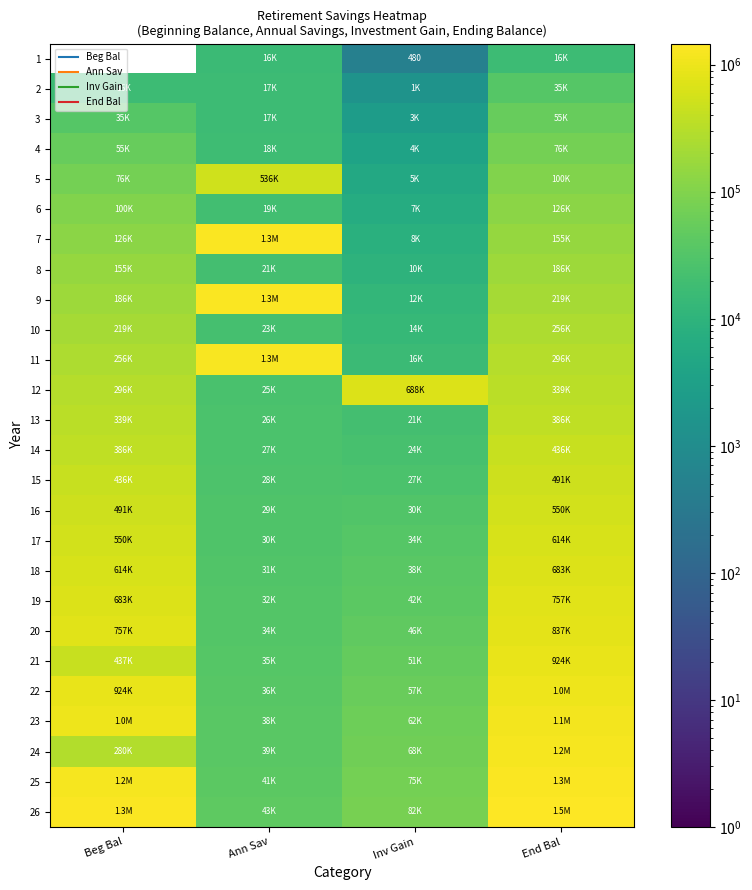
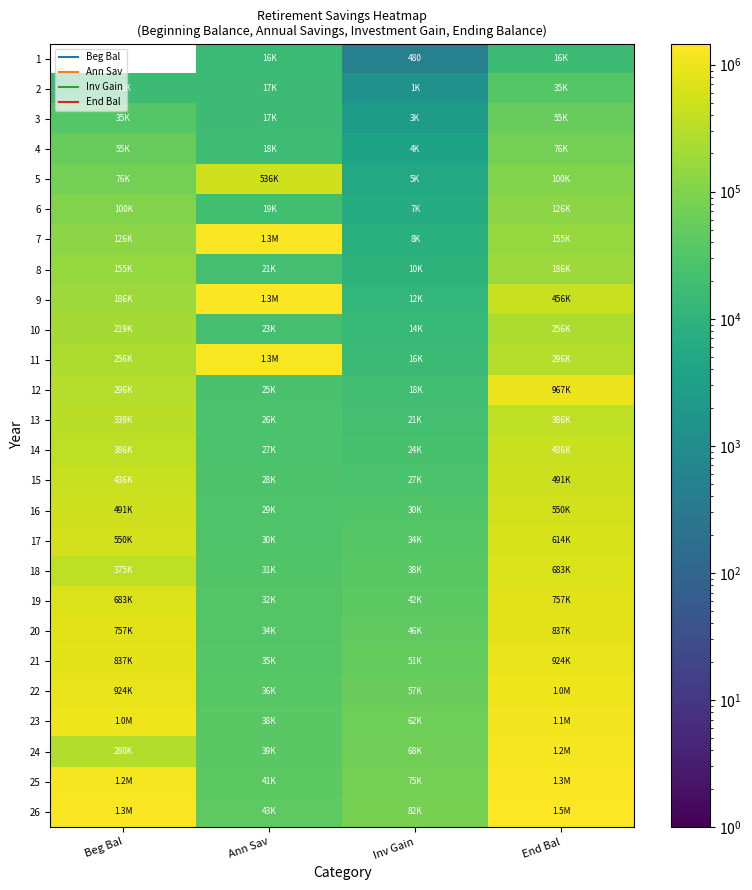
  {
    "1": {
      "Ann Sav": "16K",
      "Inv Gain": "480",
      "End Bal": "16K"
    },
    "2": {
      "Ann Sav": "17K",
      "Inv Gain": "1K",
      "End Bal": "35K"
    },
    "3": {
      "Beg Bal": "35K",
      "Ann Sav": "17K",
      "Inv Gain": "3K",
      "End Bal": "55K"
    },
    "4": {
      "Beg Bal": "55K",
      "Ann Sav": "18K",
      "Inv Gain": "4K",
      "End Bal": "76K"
    },
    "5": {
      "Beg Bal": "76K",
      "Ann Sav": "536K",
      "Inv Gain": "5K",
      "End Bal": "100K"
    },
    "6": {
      "Beg Bal": "100K",
      "Ann Sav": "19K",
      "Inv Gain": "7K",
      "End Bal": "126K"
    },
    "7": {
      "Beg Bal": "126K",
      "Ann Sav": "1.3M",
      "Inv Gain": "8K",
      "End Bal": "155K"
    },
    "8": {
      "Beg Bal": "155K",
      "Ann Sav": "21K",
      "Inv Gain": "10K",
      "End Bal": "186K"
    },
    "9": {
      "Beg Bal": "186K",
      "Ann Sav": "1.3M",
      "Inv Gain": "12K",
-     "End Bal": "219K"
+     "End Bal": "456K"
    },
    "10": {
      "Beg Bal": "219K",
      "Ann Sav": "23K",
      "Inv Gain": "14K",
      "End Bal": "256K"
    },
    "11": {
      "Beg Bal": "256K",
      "Ann Sav": "1.3M",
      "Inv Gain": "16K",
      "End Bal": "296K"
    },
    "12": {
      "Beg Bal": "296K",
      "Ann Sav": "25K",
-     "Inv Gain": "688K",
-     "End Bal": "339K"
+     "Inv Gain": "18K",
+     "End Bal": "967K"
    },
    "13": {
      "Beg Bal": "339K",
      "Ann Sav": "26K",
      "Inv Gain": "21K",
      "End Bal": "386K"
    },
    "14": {
      "Beg Bal": "386K",
      "Ann Sav": "27K",
      "Inv Gain": "24K",
      "End Bal": "436K"
    },
    "15": {
      "Beg Bal": "436K",
      "Ann Sav": "28K",
      "Inv Gain": "27K",
      "End Bal": "491K"
    },
    "16": {
      "Beg Bal": "491K",
      "Ann Sav": "29K",
      "Inv Gain": "30K",
      "End Bal": "550K"
    },
    "17": {
      "Beg Bal": "550K",
      "Ann Sav": "30K",
      "Inv Gain": "34K",
      "End Bal": "614K"
    },
    "18": {
-     "Beg Bal": "614K",
+     "Beg Bal": "375K",
      "Ann Sav": "31K",
      "Inv Gain": "38K",
      "End Bal": "683K"
    },
    "19": {
      "Beg Bal": "683K",
      "Ann Sav": "32K",
      "Inv Gain": "42K",
      "End Bal": "757K"
    },
    "20": {
      "Beg Bal": "757K",
      "Ann Sav": "34K",
      "Inv Gain": "46K",
      "End Bal": "837K"
    },
    "21": {
-     "Beg Bal": "437K",
+     "Beg Bal": "837K",
      "Ann Sav": "35K",
      "Inv Gain": "51K",
      "End Bal": "924K"
    },
    "22": {
      "Beg Bal": "924K",
      "Ann Sav": "36K",
      "Inv Gain": "57K",
      "End Bal": "1.0M"
    },
    "23": {
      "Beg Bal": "1.0M",
      "Ann Sav": "38K",
      "Inv Gain": "62K",
      "End Bal": "1.1M"
    },
    "24": {
      "Beg Bal": "280K",
      "Ann Sav": "39K",
      "Inv Gain": "68K",
      "End Bal": "1.2M"
    },
    "25": {
      "Beg Bal": "1.2M",
      "Ann Sav": "41K",
      "Inv Gain": "75K",
      "End Bal": "1.3M"
    },
    "26": {
      "Beg Bal": "1.3M",
      "Ann Sav": "43K",
      "Inv Gain": "82K",
      "End Bal": "1.5M"
    }
  }
